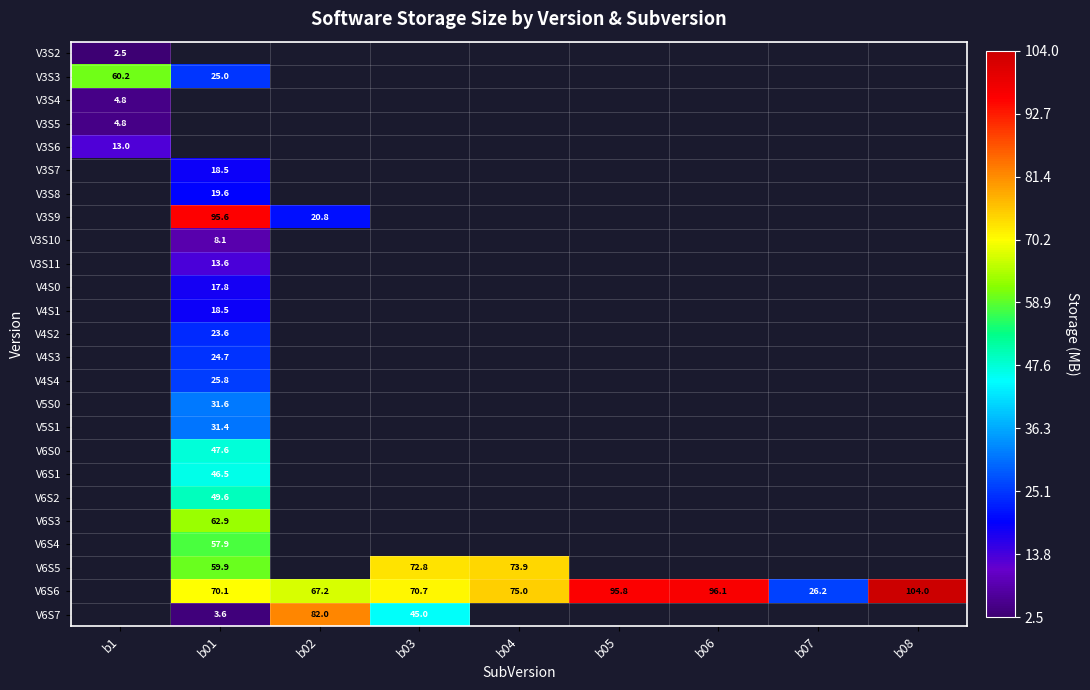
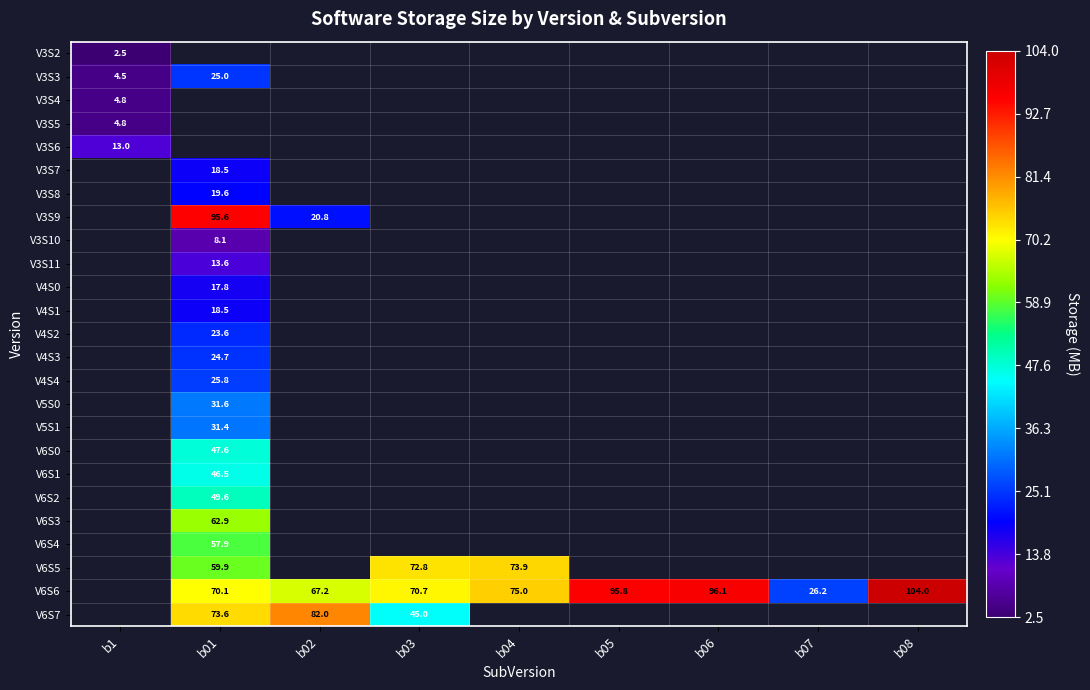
  {
    "V3S2": {
      "b1": 2.5
    },
    "V3S3": {
-     "b1": 60.2,
+     "b1": 4.5,
      "b01": 25.0
    },
    "V3S4": {
      "b1": 4.8
    },
    "V3S5": {
      "b1": 4.8
    },
    "V3S6": {
      "b1": 13.0
    },
    "V3S7": {
      "b01": 18.5
    },
    "V3S8": {
      "b01": 19.6
    },
    "V3S9": {
      "b01": 95.6,
      "b02": 20.8
    },
    "V3S10": {
      "b01": 8.1
    },
    "V3S11": {
      "b01": 13.6
    },
    "V4S0": {
      "b01": 17.8
    },
    "V4S1": {
      "b01": 18.5
    },
    "V4S2": {
      "b01": 23.6
    },
    "V4S3": {
      "b01": 24.7
    },
    "V4S4": {
      "b01": 25.8
    },
    "V5S0": {
      "b01": 31.6
    },
    "V5S1": {
      "b01": 31.4
    },
    "V6S0": {
      "b01": 47.6
    },
    "V6S1": {
      "b01": 46.5
    },
    "V6S2": {
      "b01": 49.6
    },
    "V6S3": {
      "b01": 62.9
    },
    "V6S4": {
      "b01": 57.9
    },
    "V6S5": {
      "b01": 59.9,
      "b03": 72.8,
      "b04": 73.9
    },
    "V6S6": {
      "b01": 70.1,
      "b02": 67.2,
      "b03": 70.7,
      "b04": 75.0,
      "b05": 95.8,
      "b06": 96.1,
      "b07": 26.2,
      "b08": 104.0
    },
    "V6S7": {
-     "b01": 3.6,
+     "b01": 73.6,
      "b02": 82.0,
      "b03": 45.0
    }
  }
